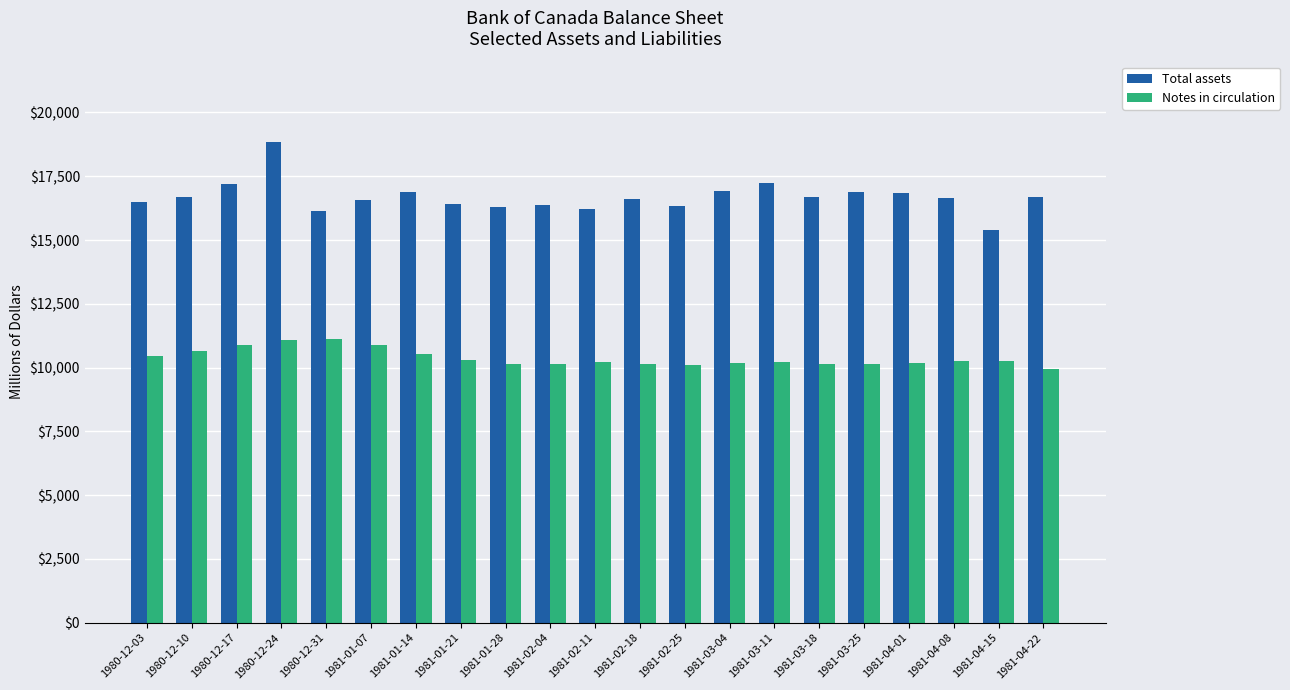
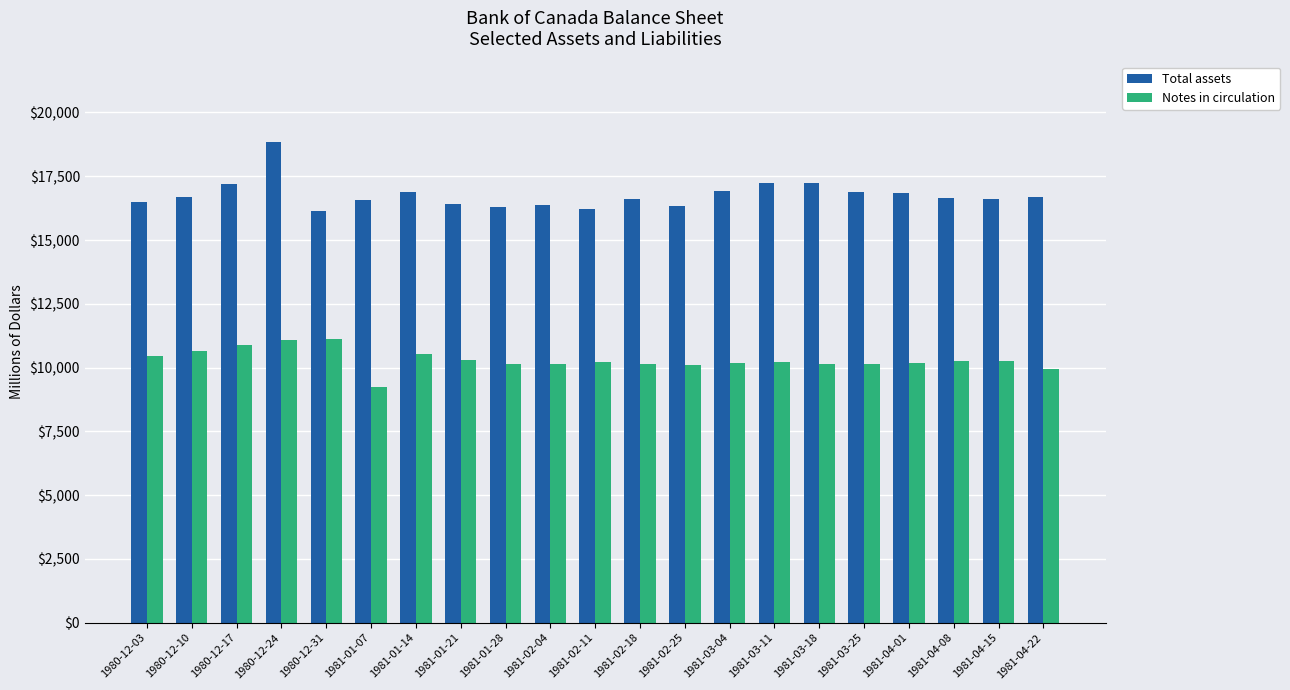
  {
    "Total assets": {
      "1980-12-03": "$16,500",
      "1980-12-10": "$16,700",
      "1980-12-17": "$17,200",
      "1980-12-24": "$18,800",
      "1980-12-31": "$16,200",
      "1981-01-07": "$16,600",
      "1981-01-14": "$16,900",
      "1981-01-21": "$16,400",
      "1981-01-28": "$16,300",
      "1981-02-04": "$16,400",
      "1981-02-11": "$16,200",
      "1981-02-18": "$16,600",
      "1981-02-25": "$16,300",
      "1981-03-04": "$16,900",
      "1981-03-11": "$17,200",
-     "1981-03-18": "$16,700",
+     "1981-03-18": "$17,300",
      "1981-03-25": "$16,900",
      "1981-04-01": "$16,800",
      "1981-04-08": "$16,600",
-     "1981-04-15": "$15,400",
+     "1981-04-15": "$16,600",
      "1981-04-22": "$16,700"
    },
    "Notes in circulation": {
      "1980-12-03": "$10,400",
      "1980-12-10": "$10,700",
      "1980-12-17": "$10,900",
      "1980-12-24": "$11,100",
      "1980-12-31": "$11,100",
-     "1981-01-07": "$10,900",
+     "1981-01-07": "$9,300",
      "1981-01-14": "$10,600",
      "1981-01-21": "$10,300",
      "1981-01-28": "$10,100",
      "1981-02-04": "$10,200",
      "1981-02-11": "$10,200",
      "1981-02-18": "$10,200",
      "1981-02-25": "$10,100",
      "1981-03-04": "$10,200",
      "1981-03-11": "$10,200",
      "1981-03-18": "$10,100",
      "1981-03-25": "$10,200",
      "1981-04-01": "$10,200",
      "1981-04-08": "$10,300",
      "1981-04-15": "$10,300",
      "1981-04-22": "$10,000"
    }
  }
